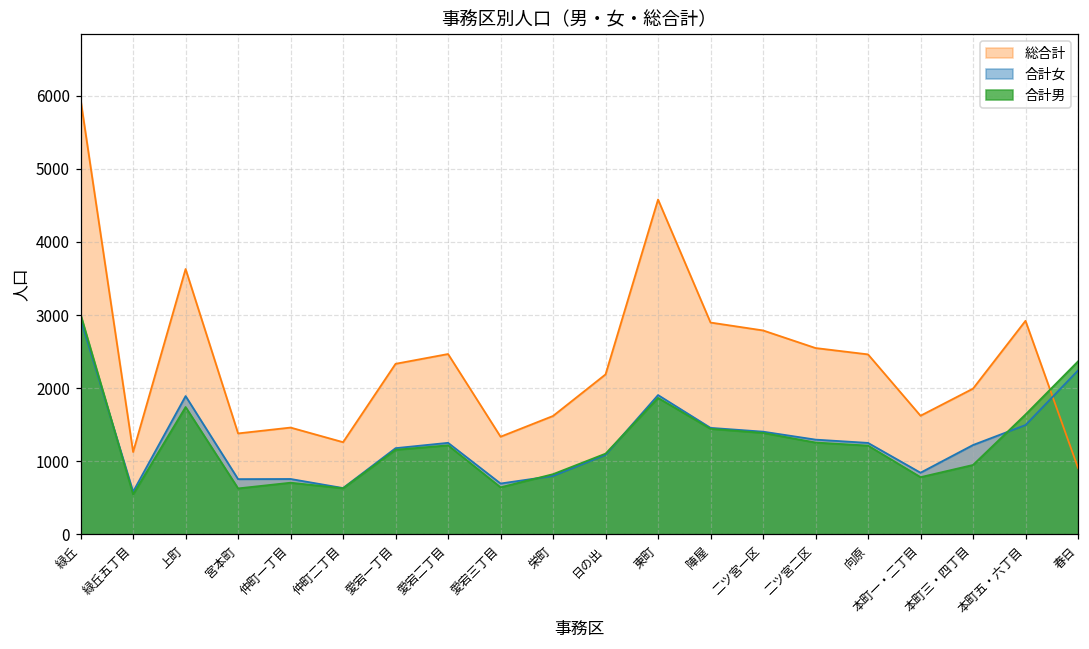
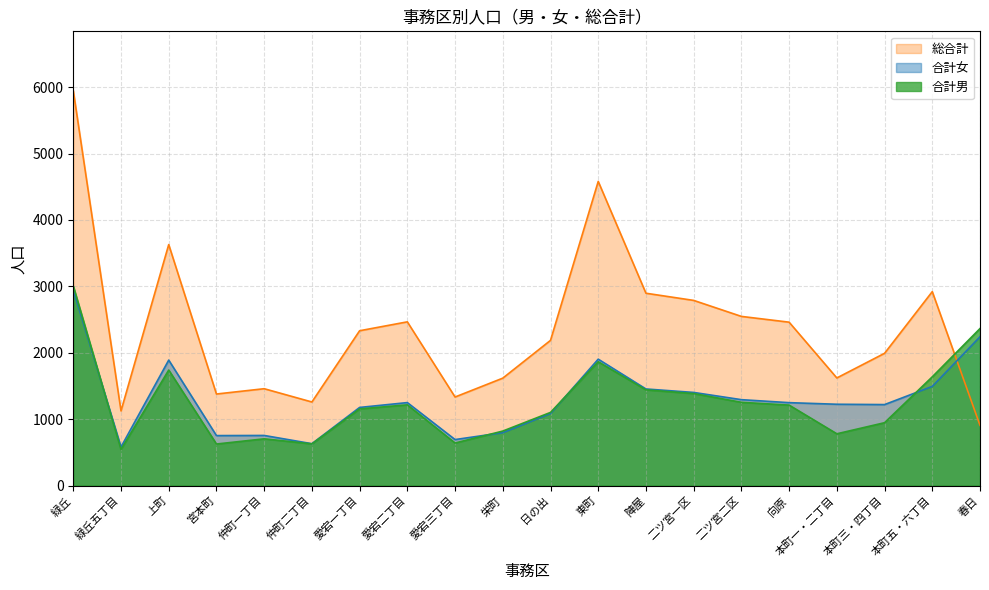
  {
    "総合計": {
      "緑丘": 5900,
      "緑丘五丁目": 1100,
      "上町": 3600,
      "宮本町": 1400,
      "仲町一丁目": 1500,
      "仲町二丁目": 1300,
      "愛宕一丁目": 2300,
      "愛宕二丁目": 2500,
      "愛宕三丁目": 1300,
      "栄町": 1600,
      "日の出": 2200,
      "東町": 4600,
      "陣屋": 2900,
      "二ツ宮一区": 2800,
      "二ツ宮二区": 2500,
      "向原": 2500,
      "本町一・二丁目": 1600,
      "本町三・四丁目": 2000,
      "本町五・六丁目": 2900,
      "春日": 900
    },
    "合計女": {
      "緑丘": 2900,
      "上町": 1900,
      "宮本町": 800,
      "仲町一丁目": 800,
      "愛宕三丁目": 700,
      "東町": 1900,
      "二ツ宮二区": 1300,
-     "本町一・二丁目": 800,
+     "本町一・二丁目": 1200,
      "本町三・四丁目": 1200,
      "本町五・六丁目": 1500,
      "春日": 2200
    },
    "合計男": {
      "緑丘": 3000,
      "上町": 1700,
      "宮本町": 600,
      "仲町一丁目": 700,
      "愛宕三丁目": 600,
      "東町": 1900,
      "二ツ宮二区": 1300,
      "本町一・二丁目": 800,
      "本町三・四丁目": 900,
      "本町五・六丁目": 1600,
      "春日": 2400
    }
  }
